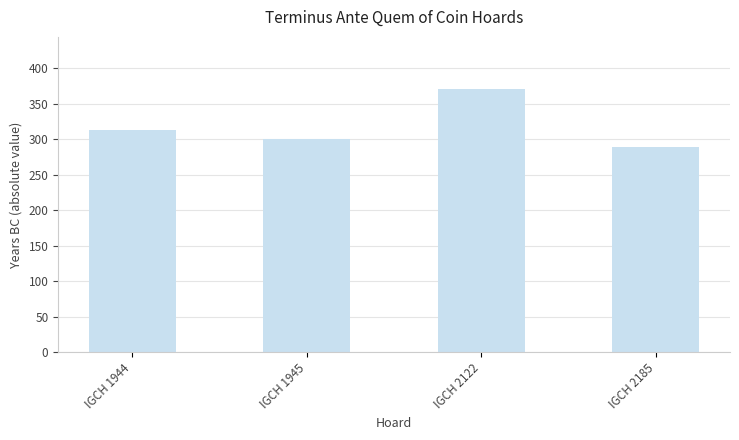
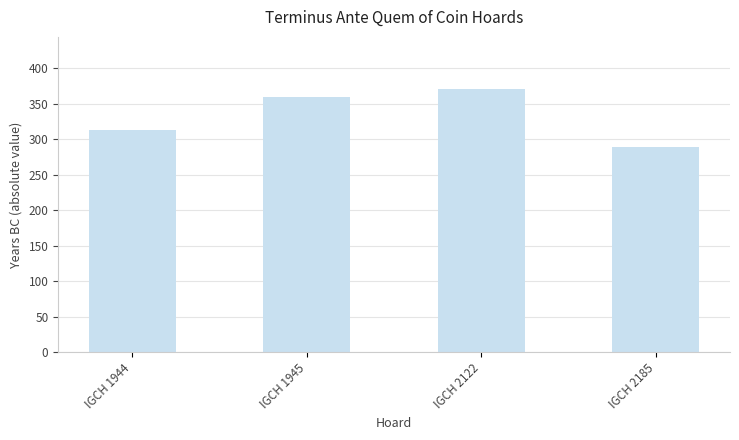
  {
    "IGCH 1944": 310,
-   "IGCH 1945": 300,
+   "IGCH 1945": 360,
    "IGCH 2122": 370,
    "IGCH 2185": 290
  }
